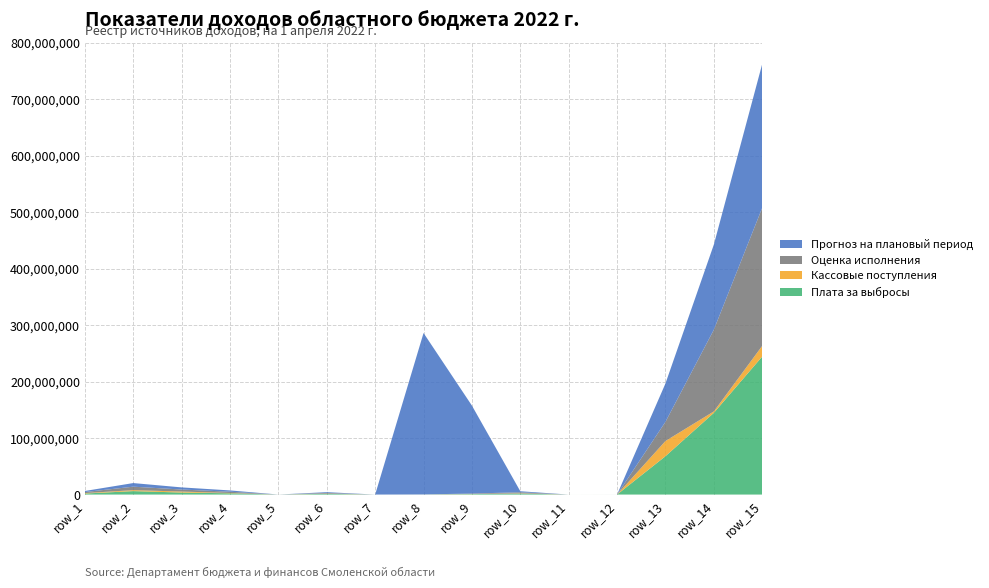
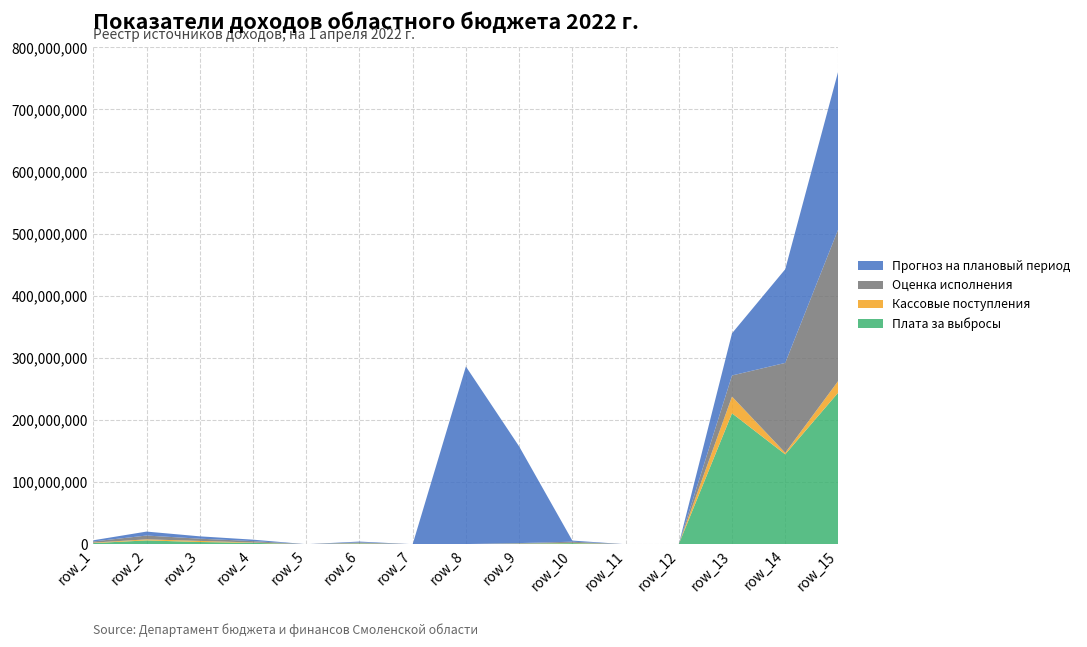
  {
    "Плата за выбросы": {
-     "row_13": "70,000,000",
+     "row_13": "210,000,000",
      "row_15": "240,000,000"
    },
    "Кассовые поступления": {
      "row_13": "30,000,000",
      "row_15": "20,000,000"
    },
    "Оценка исполнения": {
      "row_2": "10,000,000",
      "row_13": "30,000,000",
      "row_14": "140,000,000",
      "row_15": "240,000,000"
    },
    "Прогноз на плановый период": {
      "row_2": "10,000,000",
      "row_8": "290,000,000",
      "row_9": "160,000,000",
      "row_13": "70,000,000",
      "row_14": "150,000,000",
      "row_15": "250,000,000"
    }
  }
